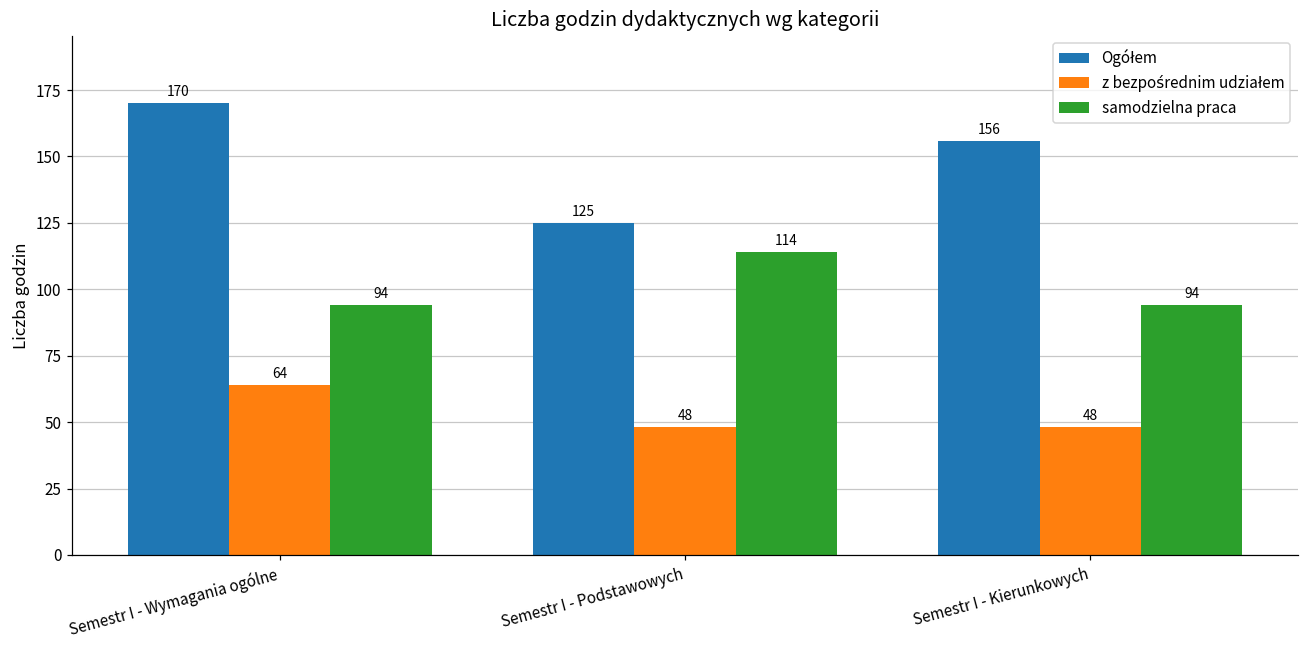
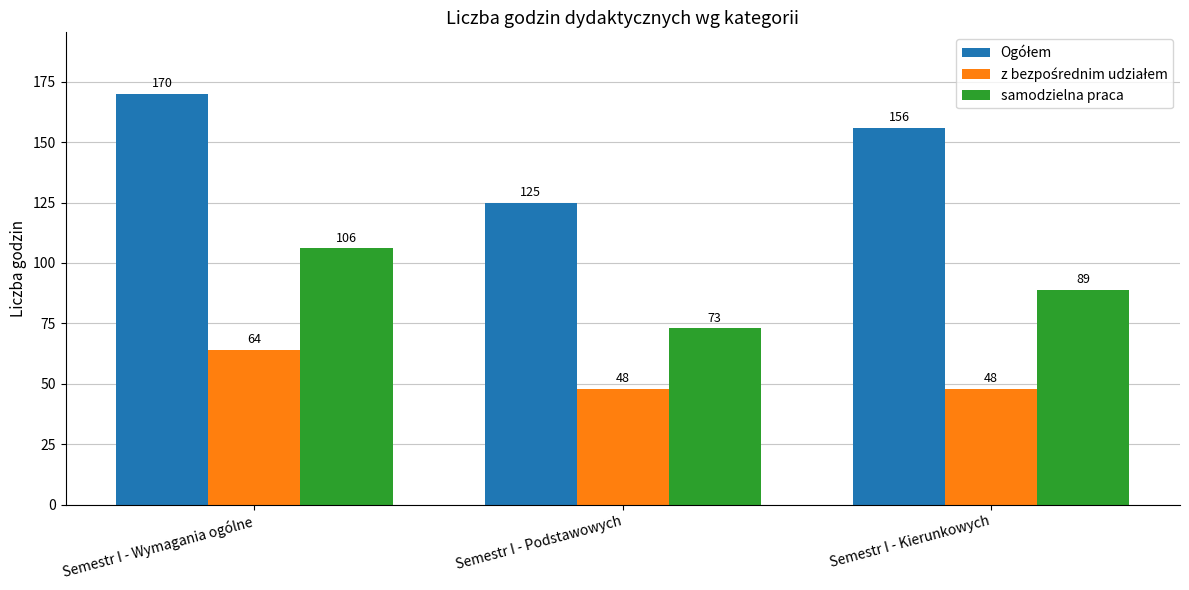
  {
    "Ogółem": {
      "Semestr I - Wymagania ogólne": 170,
      "Semestr I - Podstawowych": 125,
      "Semestr I - Kierunkowych": 156
    },
    "z bezpośrednim udziałem": {
      "Semestr I - Wymagania ogólne": 64,
      "Semestr I - Podstawowych": 48,
      "Semestr I - Kierunkowych": 48
    },
    "samodzielna praca": {
-     "Semestr I - Wymagania ogólne": 94,
-     "Semestr I - Podstawowych": 114,
-     "Semestr I - Kierunkowych": 94
+     "Semestr I - Wymagania ogólne": 106,
+     "Semestr I - Podstawowych": 73,
+     "Semestr I - Kierunkowych": 89
    }
  }
